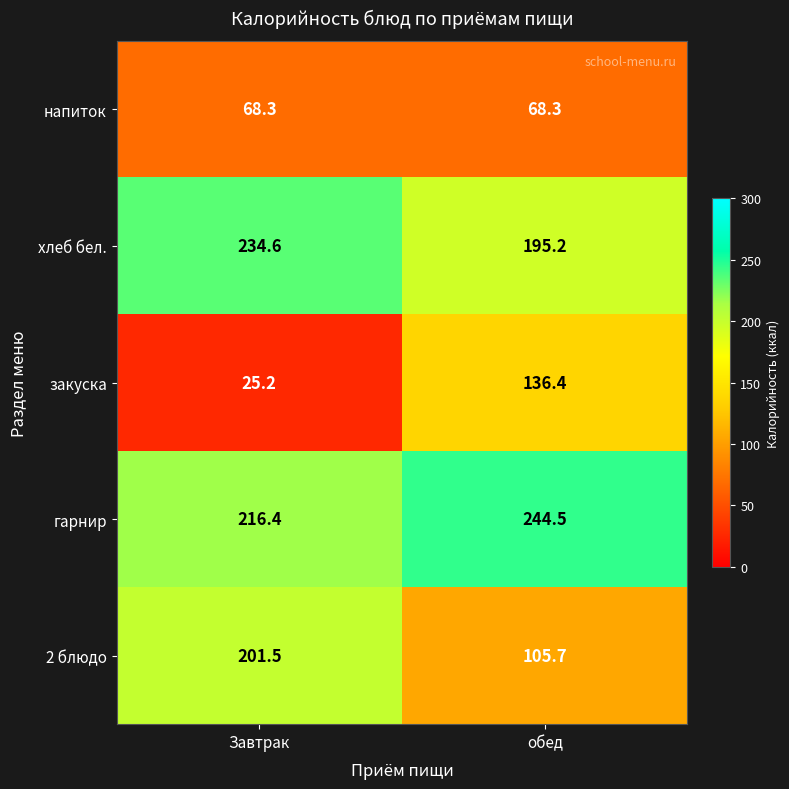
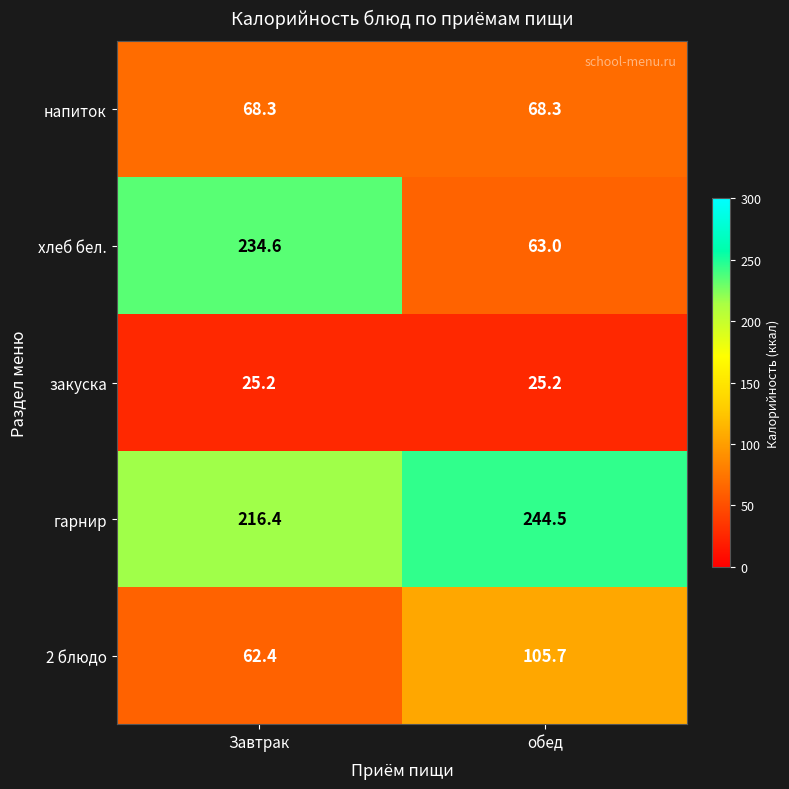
  {
    "напиток": {
      "Завтрак": 68.3
    },
    "хлеб бел.": {
      "Завтрак": 234.6,
-     "обед": 195.2
+     "обед": 63.0
    },
    "закуска": {
      "Завтрак": 25.2,
-     "обед": 136.4
+     "обед": 25.2
    },
    "гарнир": {
      "Завтрак": 216.4,
      "обед": 244.5
    },
    "2 блюдо": {
-     "Завтрак": 201.5,
+     "Завтрак": 62.4,
      "обед": 105.7
    }
  }
